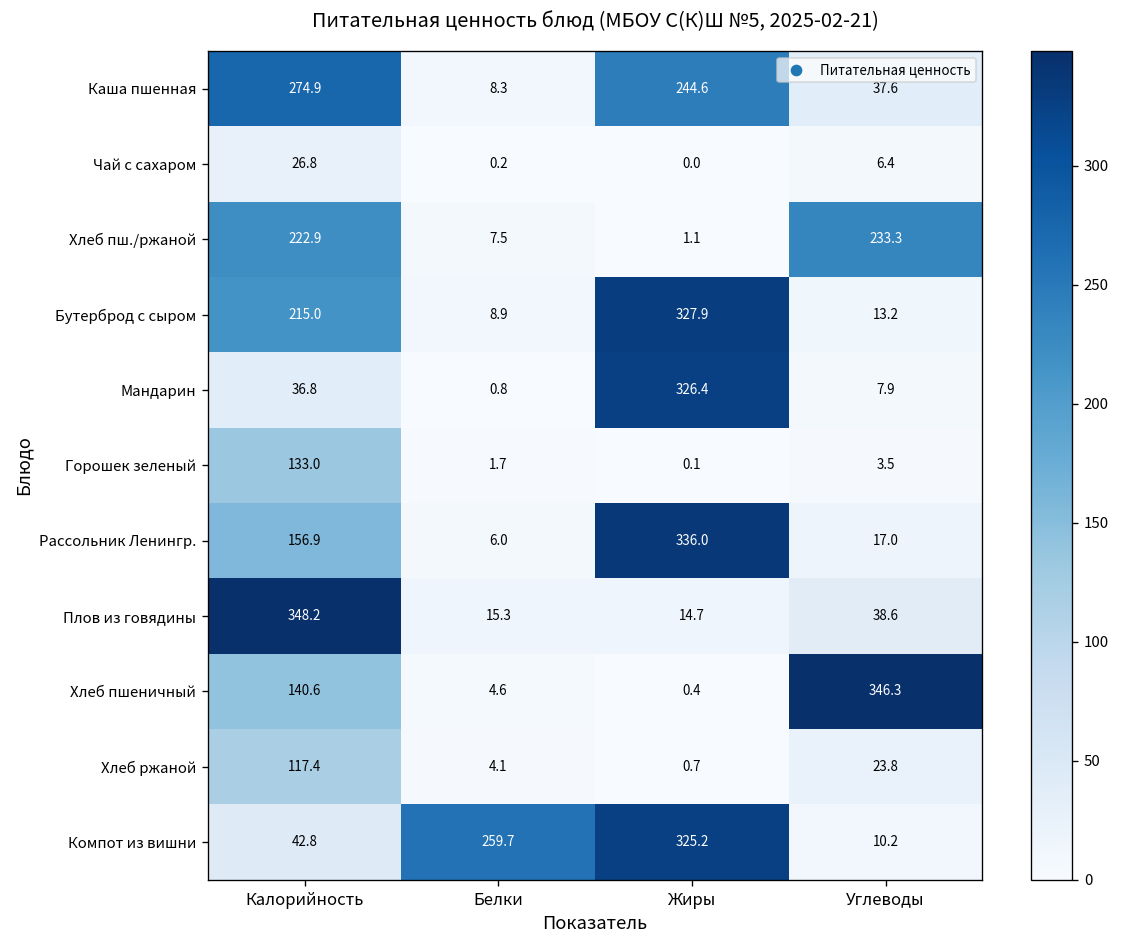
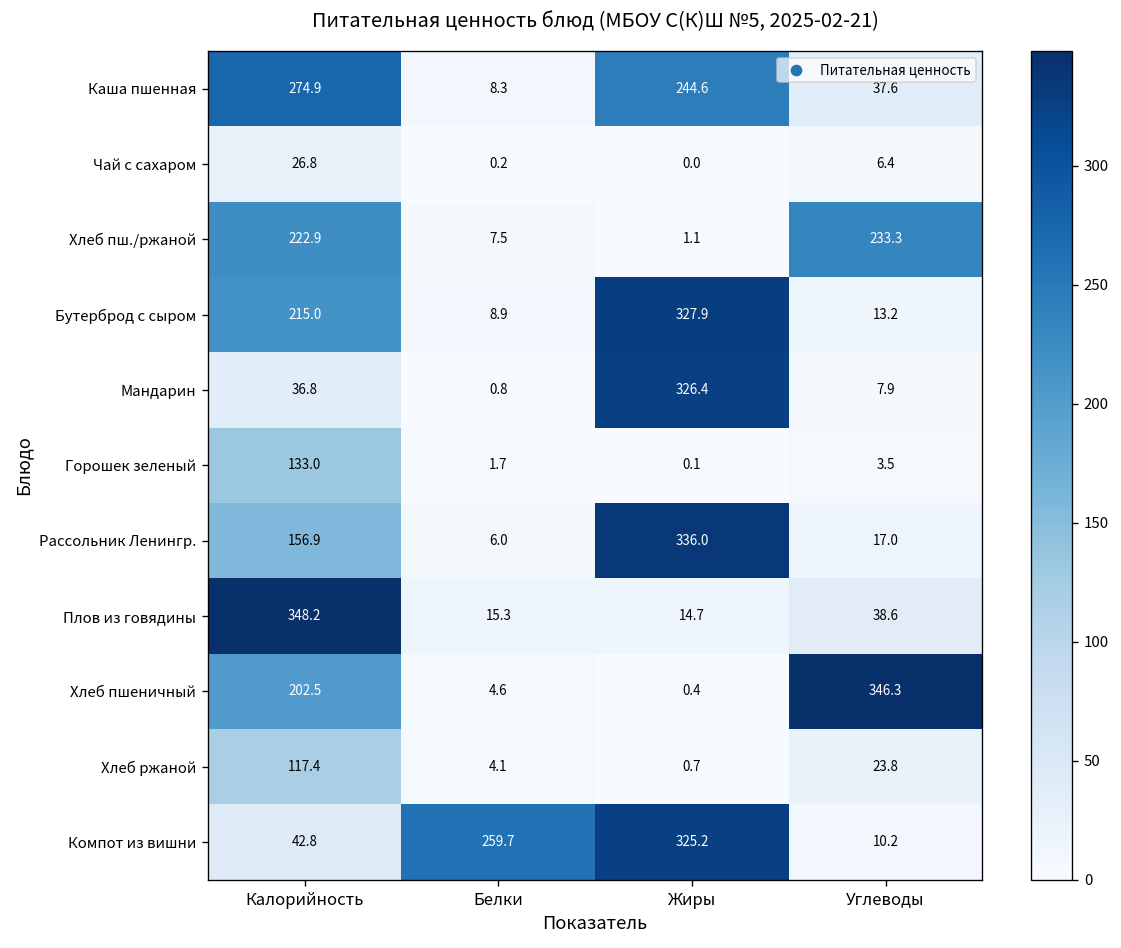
  {
    "Каша пшенная": {
      "Калорийность": 274.9,
      "Белки": 8.3,
      "Жиры": 244.6,
      "Углеводы": 37.6
    },
    "Чай с сахаром": {
      "Калорийность": 26.8,
      "Белки": 0.2,
      "Жиры": 0.0,
      "Углеводы": 6.4
    },
    "Хлеб пш./ржаной": {
      "Калорийность": 222.9,
      "Белки": 7.5,
      "Жиры": 1.1,
      "Углеводы": 233.3
    },
    "Бутерброд с сыром": {
      "Калорийность": 215.0,
      "Белки": 8.9,
      "Жиры": 327.9,
      "Углеводы": 13.2
    },
    "Мандарин": {
      "Калорийность": 36.8,
      "Белки": 0.8,
      "Жиры": 326.4,
      "Углеводы": 7.9
    },
    "Горошек зеленый": {
      "Калорийность": 133.0,
      "Белки": 1.7,
      "Жиры": 0.1,
      "Углеводы": 3.5
    },
    "Рассольник Ленингр.": {
      "Калорийность": 156.9,
      "Белки": 6.0,
      "Жиры": 336.0,
      "Углеводы": 17.0
    },
    "Плов из говядины": {
      "Калорийность": 348.2,
      "Белки": 15.3,
      "Жиры": 14.7,
      "Углеводы": 38.6
    },
    "Хлеб пшеничный": {
-     "Калорийность": 140.6,
+     "Калорийность": 202.5,
      "Белки": 4.6,
      "Жиры": 0.4,
      "Углеводы": 346.3
    },
    "Хлеб ржаной": {
      "Калорийность": 117.4,
      "Белки": 4.1,
      "Жиры": 0.7,
      "Углеводы": 23.8
    },
    "Компот из вишни": {
      "Калорийность": 42.8,
      "Белки": 259.7,
      "Жиры": 325.2,
      "Углеводы": 10.2
    }
  }
